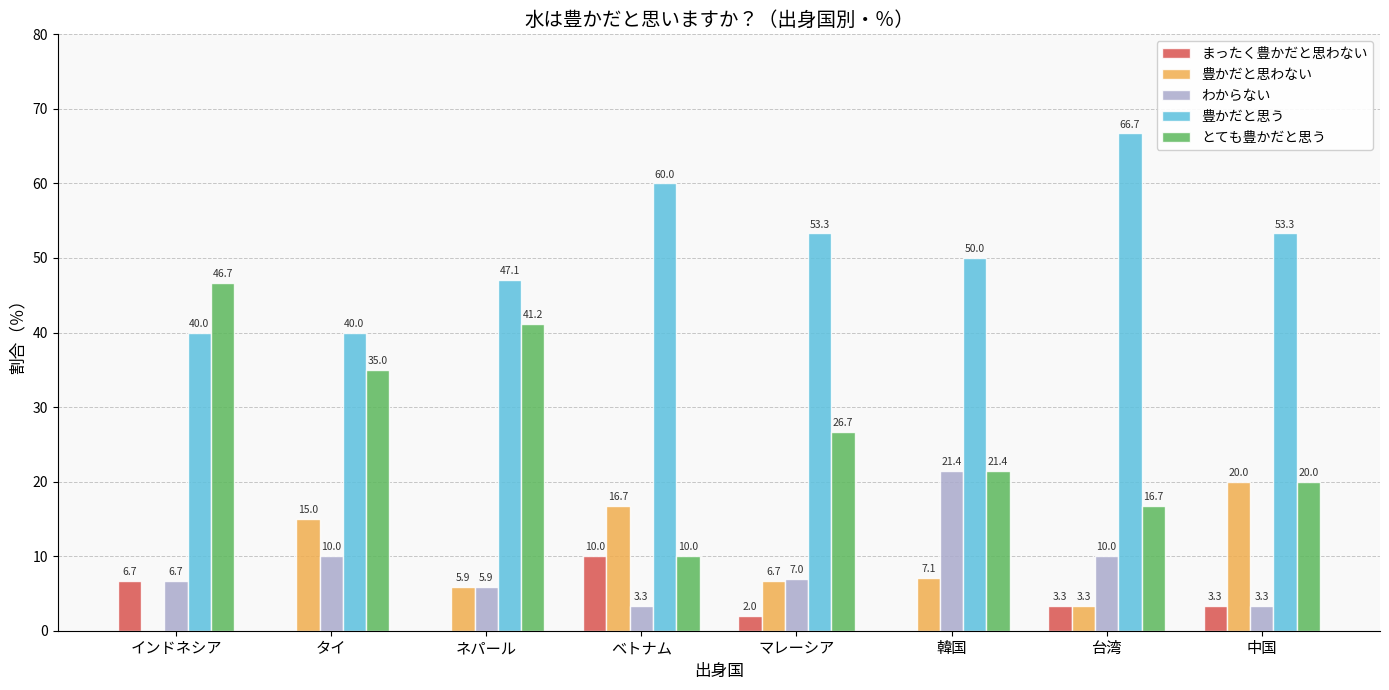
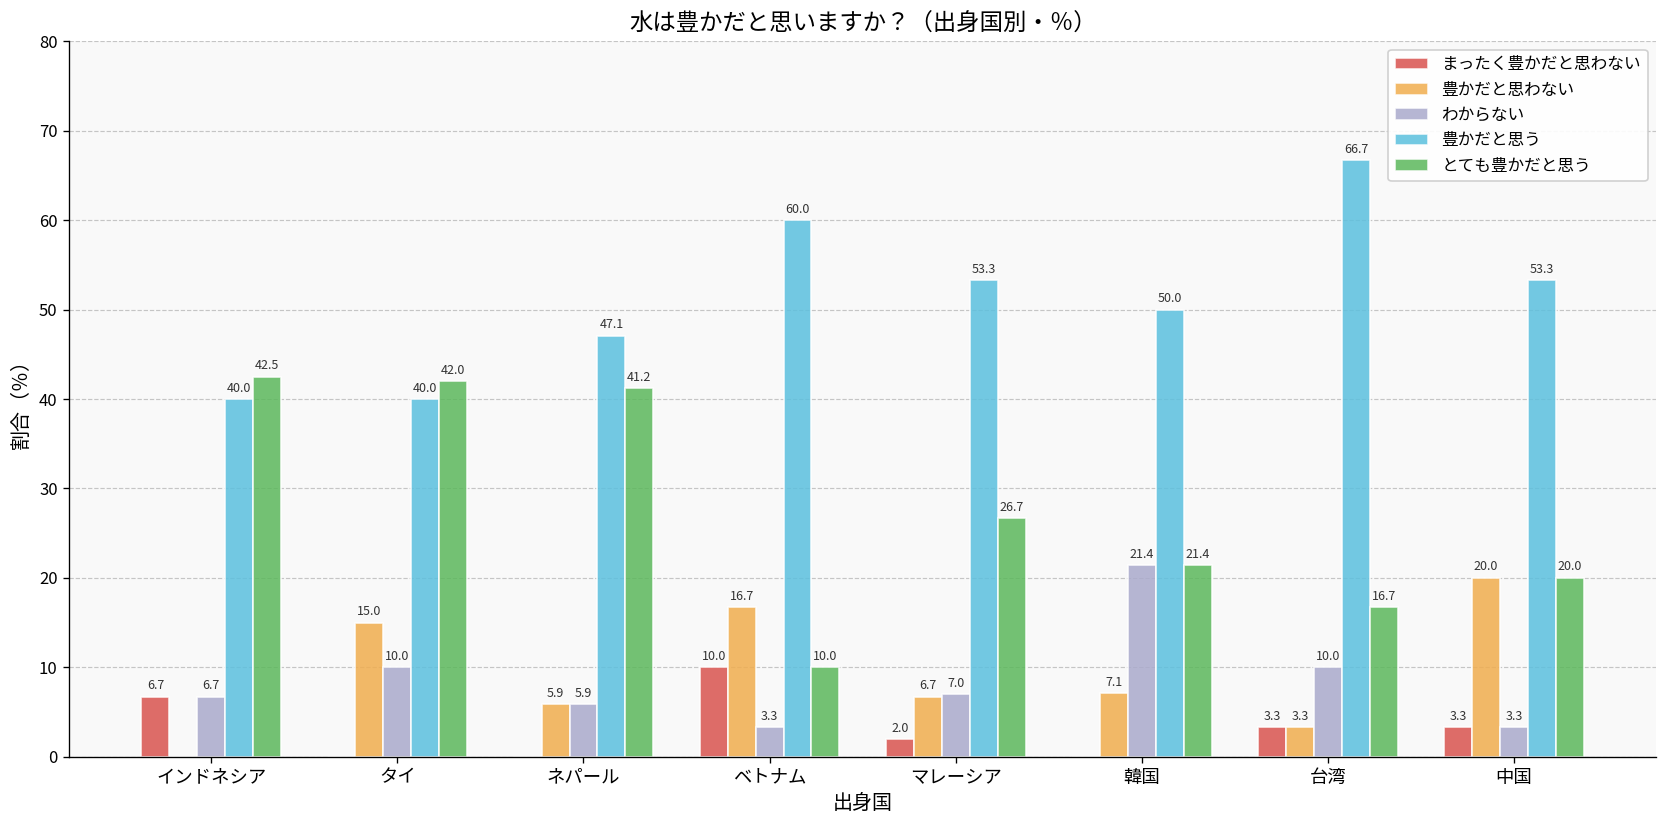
  {
    "まったく豊かだと思わない": {
      "インドネシア": 6.7,
      "ベトナム": 10.0,
      "マレーシア": 2.0,
      "台湾": 3.3,
      "中国": 3.3
    },
    "豊かだと思わない": {
      "タイ": 15.0,
      "ネパール": 5.9,
      "ベトナム": 16.7,
      "マレーシア": 6.7,
      "韓国": 7.1,
      "台湾": 3.3,
      "中国": 20.0
    },
    "わからない": {
      "インドネシア": 6.7,
      "タイ": 10.0,
      "ネパール": 5.9,
      "ベトナム": 3.3,
      "マレーシア": 7.0,
      "韓国": 21.4,
      "台湾": 10.0,
      "中国": 3.3
    },
    "豊かだと思う": {
      "インドネシア": 40.0,
      "タイ": 40.0,
      "ネパール": 47.1,
      "ベトナム": 60.0,
      "マレーシア": 53.3,
      "韓国": 50.0,
      "台湾": 66.7,
      "中国": 53.3
    },
    "とても豊かだと思う": {
-     "インドネシア": 46.7,
-     "タイ": 35.0,
+     "インドネシア": 42.5,
+     "タイ": 42.0,
      "ネパール": 41.2,
      "ベトナム": 10.0,
      "マレーシア": 26.7,
      "韓国": 21.4,
      "台湾": 16.7,
      "中国": 20.0
    }
  }
